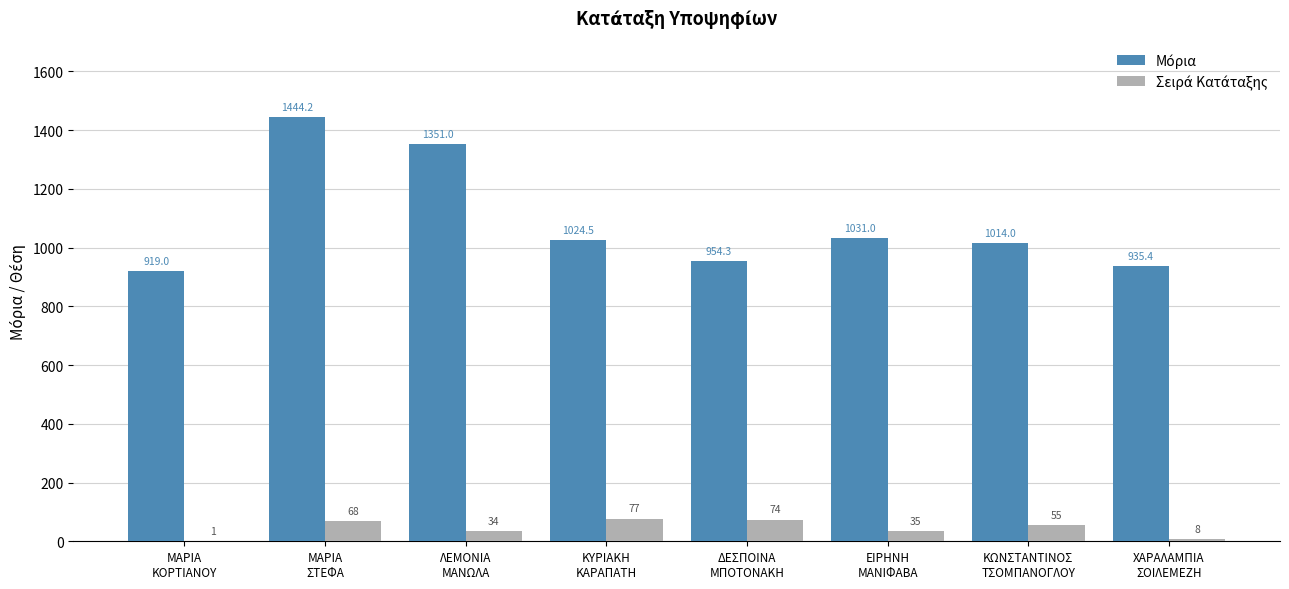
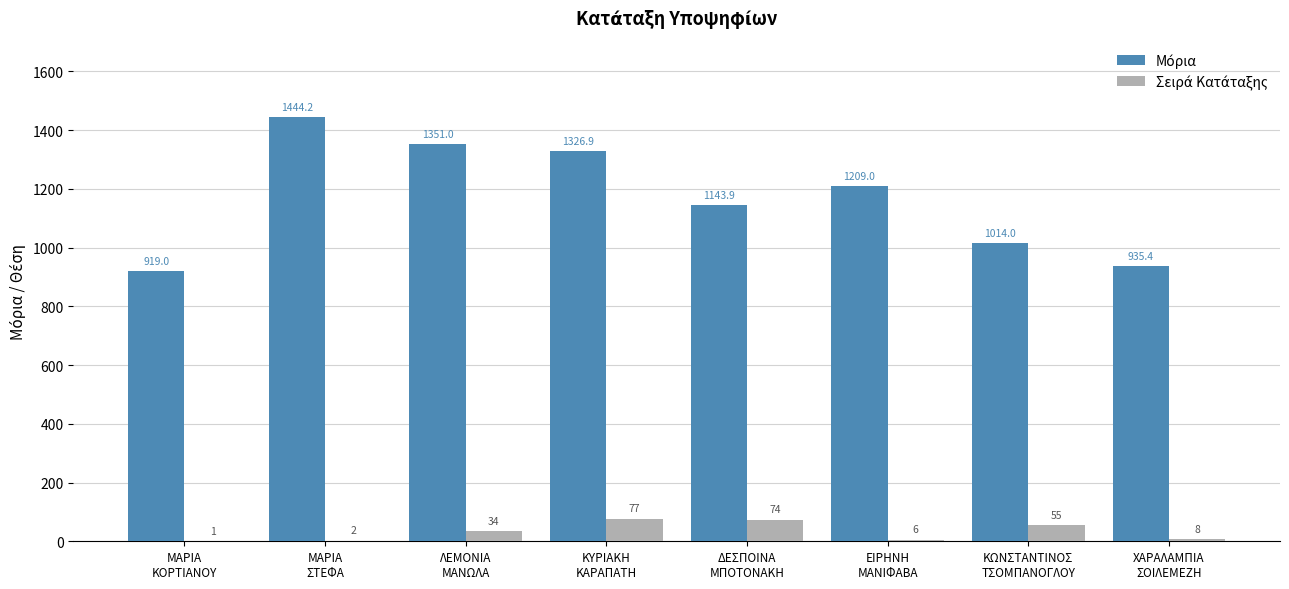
  {
    "Μόρια": {
      "ΜΑΡΙΑ ΚΟΡΤΙΑΝΟΥ": 919.0,
      "ΜΑΡΙΑ ΣΤΕΦΑ": 1444.2,
      "ΛΕΜΟΝΙΑ ΜΑΝΩΛΑ": 1351.0,
-     "ΚΥΡΙΑΚΗ ΚΑΡΑΠΑΤΗ": 1024.5,
-     "ΔΕΣΠΟΙΝΑ ΜΠΟΤΟΝΑΚΗ": 954.3,
-     "ΕΙΡΗΝΗ ΜΑΝΙΦΑΒΑ": 1031.0,
+     "ΚΥΡΙΑΚΗ ΚΑΡΑΠΑΤΗ": 1326.9,
+     "ΔΕΣΠΟΙΝΑ ΜΠΟΤΟΝΑΚΗ": 1143.9,
+     "ΕΙΡΗΝΗ ΜΑΝΙΦΑΒΑ": 1209.0,
      "ΚΩΝΣΤΑΝΤΙΝΟΣ ΤΣΟΜΠΑΝΟΓΛΟΥ": 1014.0,
      "ΧΑΡΑΛΑΜΠΙΑ ΣΟΙΛΕΜΕΖΗ": 935.4
    },
    "Σειρά Κατάταξης": {
      "ΜΑΡΙΑ ΚΟΡΤΙΑΝΟΥ": 1,
-     "ΜΑΡΙΑ ΣΤΕΦΑ": 68,
+     "ΜΑΡΙΑ ΣΤΕΦΑ": 2,
      "ΛΕΜΟΝΙΑ ΜΑΝΩΛΑ": 34,
      "ΚΥΡΙΑΚΗ ΚΑΡΑΠΑΤΗ": 77,
      "ΔΕΣΠΟΙΝΑ ΜΠΟΤΟΝΑΚΗ": 74,
-     "ΕΙΡΗΝΗ ΜΑΝΙΦΑΒΑ": 35,
+     "ΕΙΡΗΝΗ ΜΑΝΙΦΑΒΑ": 6,
      "ΚΩΝΣΤΑΝΤΙΝΟΣ ΤΣΟΜΠΑΝΟΓΛΟΥ": 55,
      "ΧΑΡΑΛΑΜΠΙΑ ΣΟΙΛΕΜΕΖΗ": 8
    }
  }
